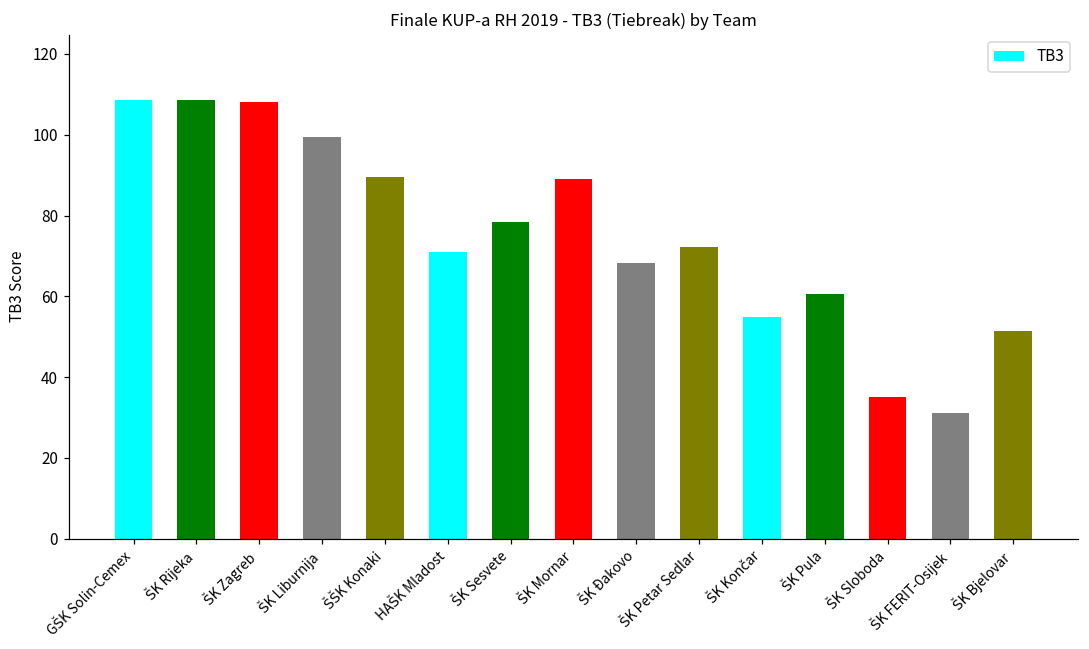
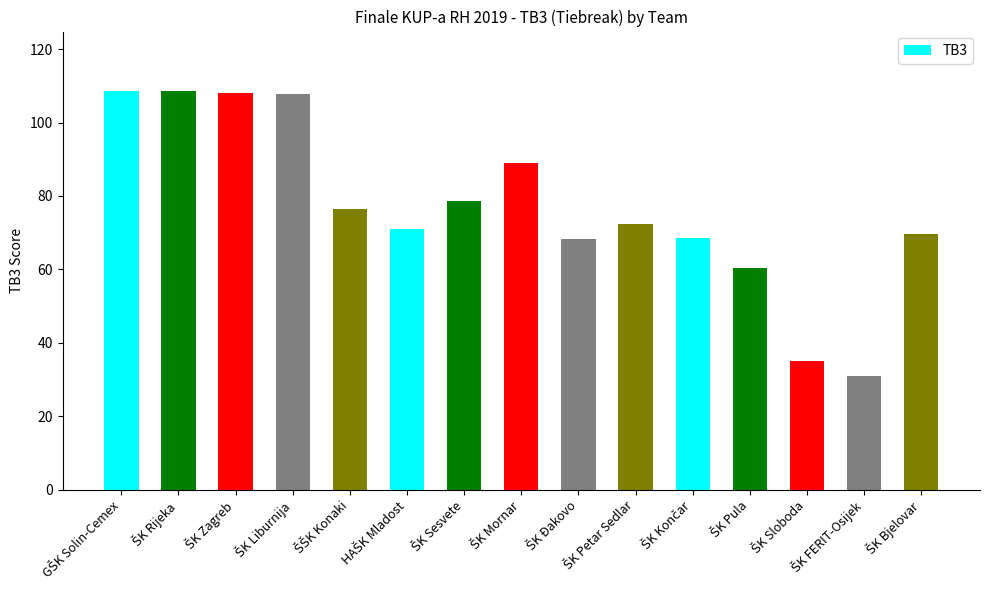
  {
    "GŠK Solin-Cemex": 109,
    "ŠK Rijeka": 109,
    "ŠK Zagreb": 108,
-   "ŠK Liburnija": 100,
-   "ŠŠK Konaki": 90,
+   "ŠK Liburnija": 108,
+   "ŠŠK Konaki": 77,
    "HAŠK Mladost": 71,
    "ŠK Sesvete": 79,
    "ŠK Mornar": 89,
    "ŠK Đakovo": 68,
    "ŠK Petar Sedlar": 72,
-   "ŠK Končar": 55,
+   "ŠK Končar": 69,
    "ŠK Pula": 61,
    "ŠK Sloboda": 35,
    "ŠK FERIT-Osijek": 31,
-   "ŠK Bjelovar": 52
+   "ŠK Bjelovar": 70
  }
